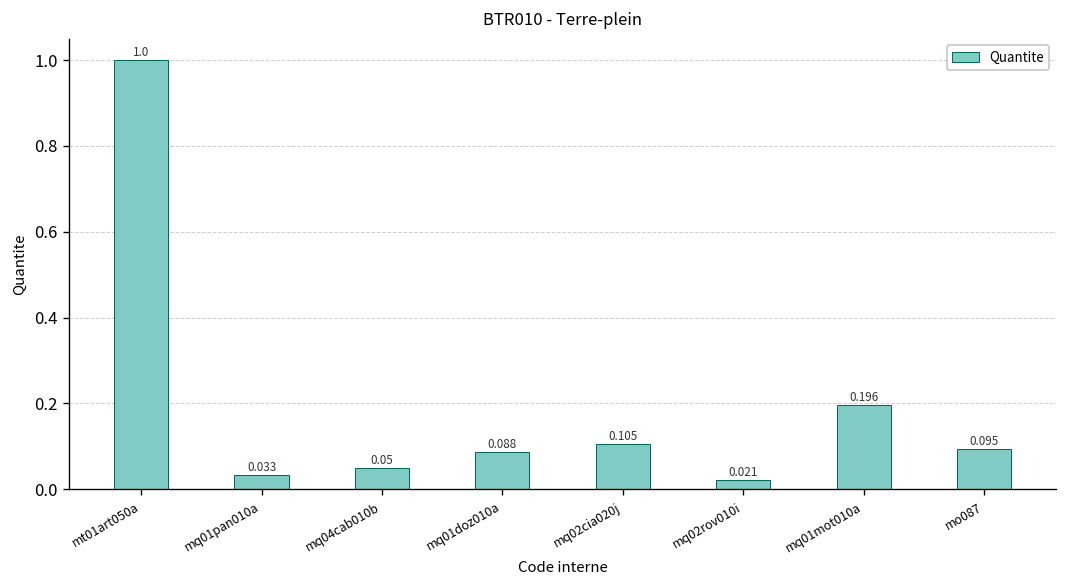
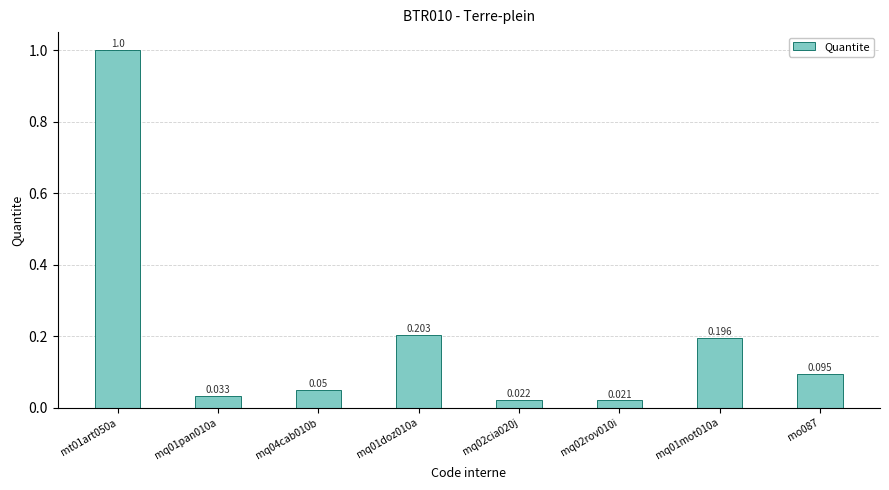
  {
    "mt01art050a": 1.0,
    "mq01pan010a": 0.033,
    "mq04cab010b": 0.05,
-   "mq01doz010a": 0.088,
-   "mq02cia020j": 0.105,
+   "mq01doz010a": 0.203,
+   "mq02cia020j": 0.022,
    "mq02rov010i": 0.021,
    "mq01mot010a": 0.196,
    "mo087": 0.095
  }
